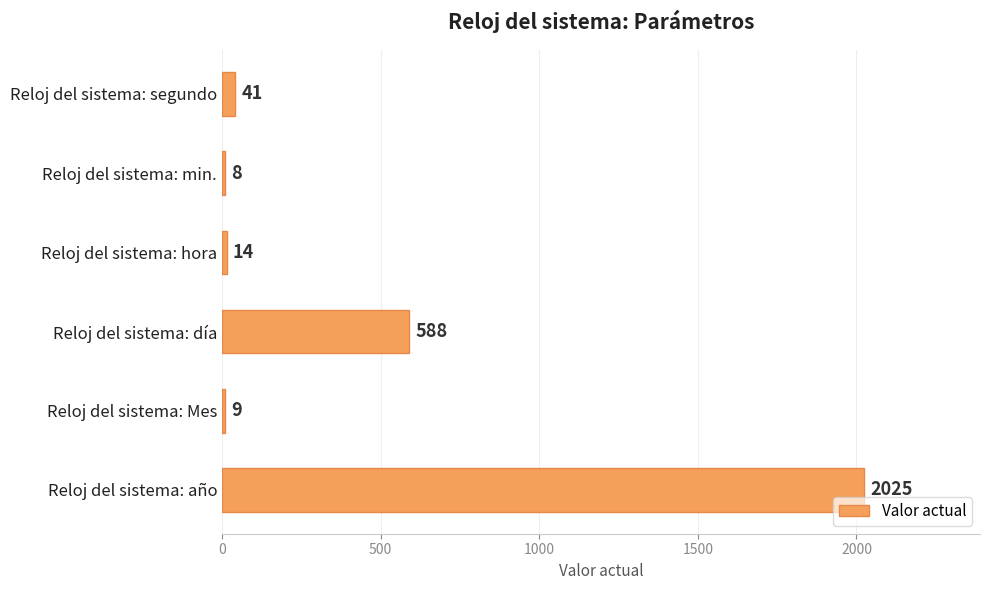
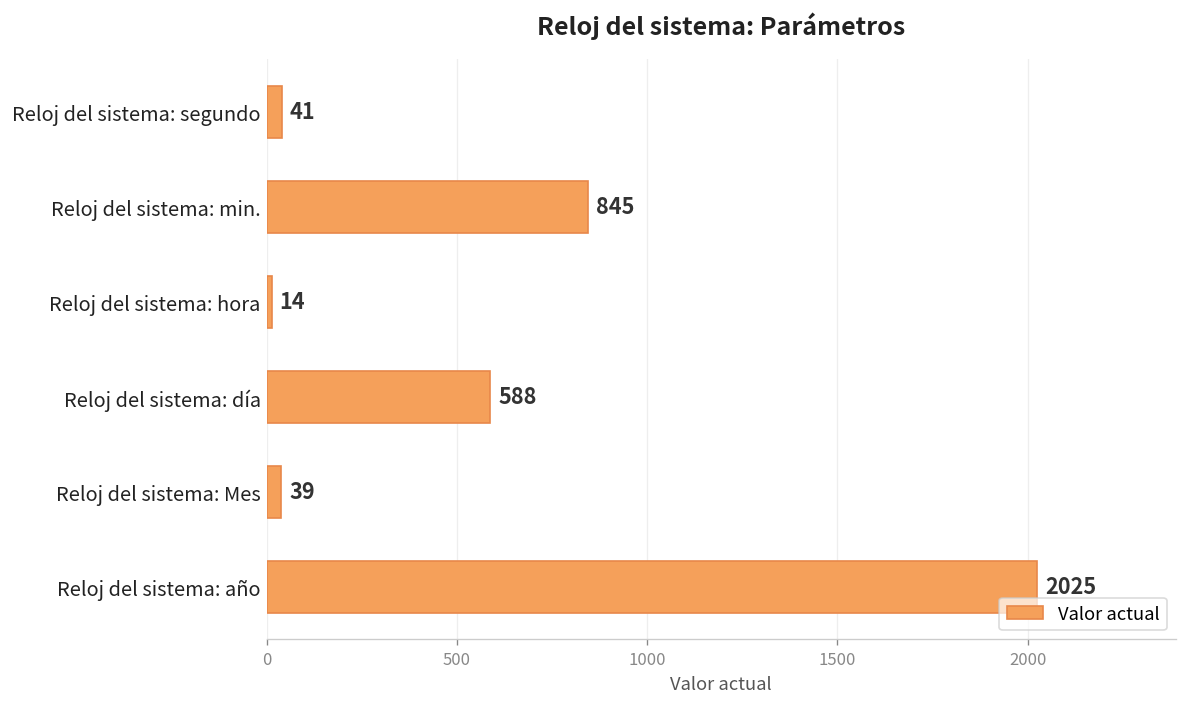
  {
    "Reloj del sistema: segundo": 41,
-   "Reloj del sistema: min.": 8,
+   "Reloj del sistema: min.": 845,
    "Reloj del sistema: hora": 14,
    "Reloj del sistema: día": 588,
-   "Reloj del sistema: Mes": 9
+   "Reloj del sistema: Mes": 39
  }
